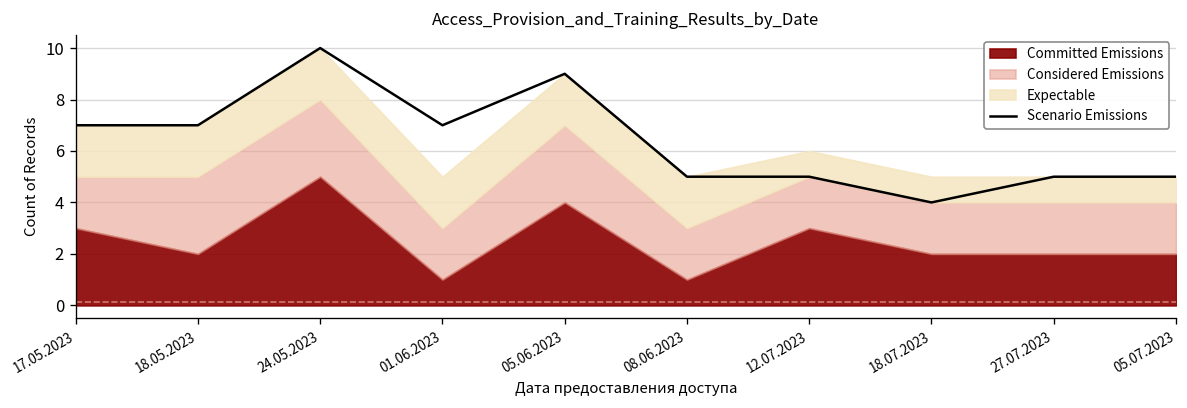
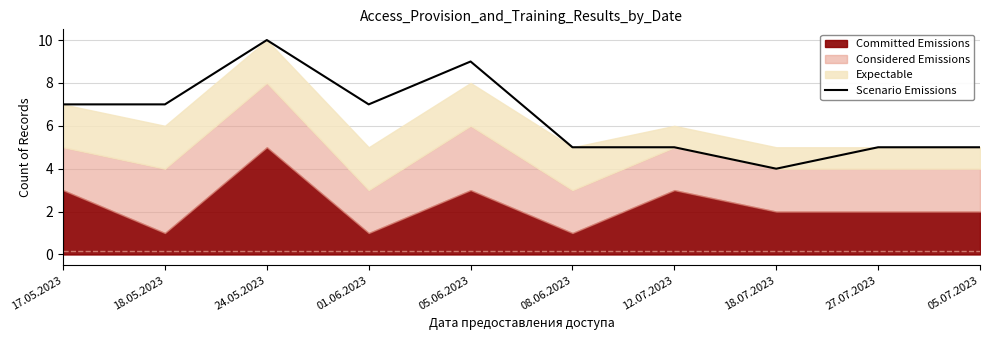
  {
    "Committed Emissions": {
      "17.05.2023": 3,
-     "18.05.2023": 2,
+     "18.05.2023": 1,
      "24.05.2023": 5,
      "01.06.2023": 1,
-     "05.06.2023": 4,
+     "05.06.2023": 3,
      "08.06.2023": 1,
      "12.07.2023": 3,
      "18.07.2023": 2,
      "27.07.2023": 2,
      "05.07.2023": 2
    },
    "Scenario Emissions": {
      "01.06.2023": 7
    }
  }
